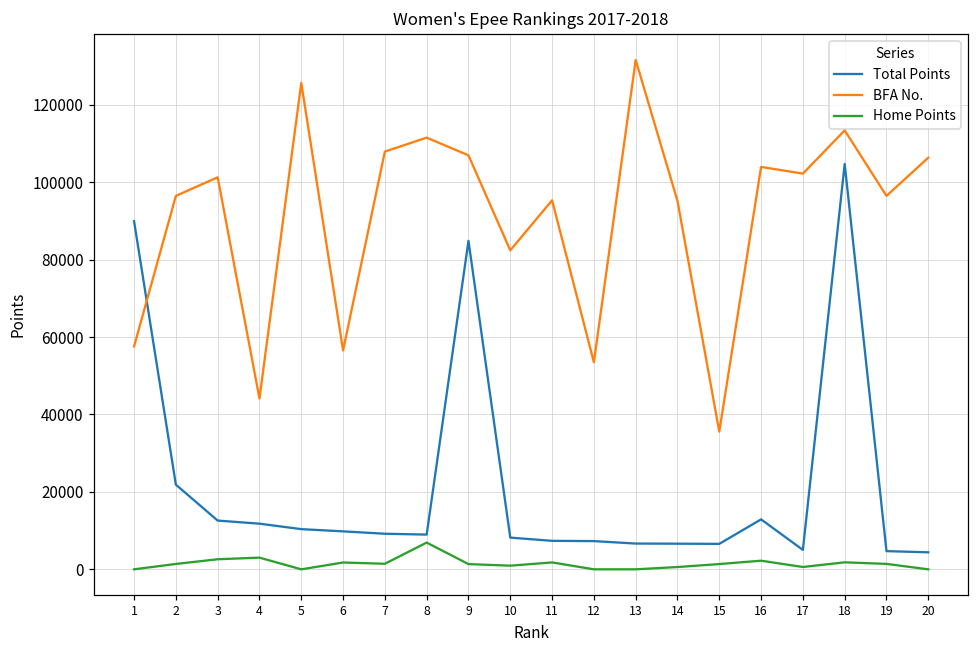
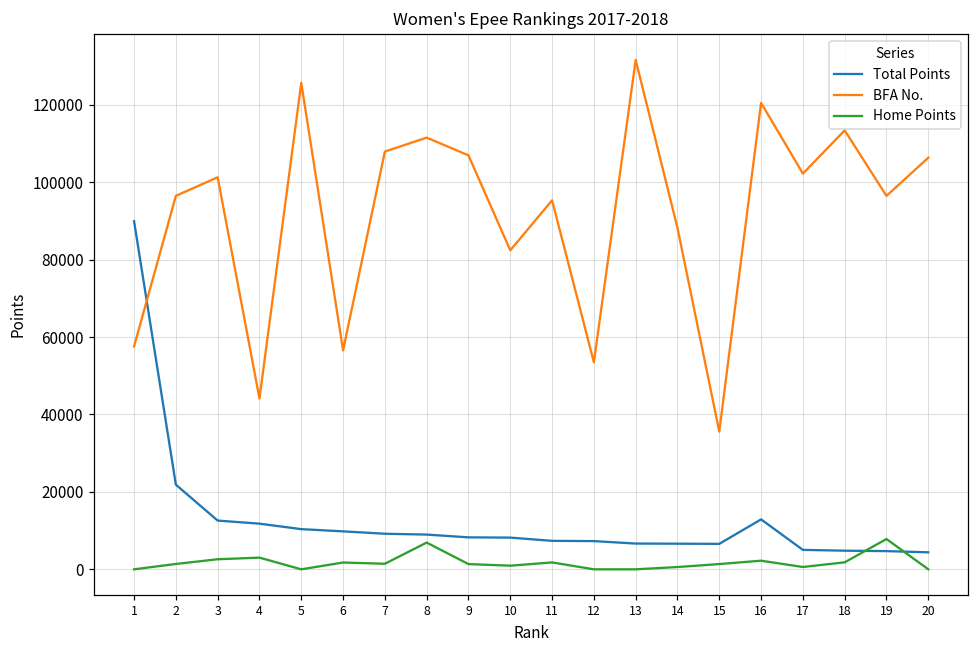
  {
    "Total Points": {
      "1": 90000,
      "2": 22000,
      "3": 13000,
      "4": 12000,
      "5": 10000,
      "6": 10000,
      "7": 9000,
      "8": 9000,
-     "9": 85000,
+     "9": 8000,
      "10": 8000,
      "11": 7000,
      "12": 7000,
      "13": 7000,
      "14": 7000,
      "15": 7000,
      "16": 13000,
      "17": 5000,
-     "18": 105000,
+     "18": 5000,
      "19": 5000,
      "20": 4000
    },
    "BFA No.": {
      "1": 58000,
      "2": 96000,
      "3": 101000,
      "4": 44000,
      "5": 126000,
      "6": 57000,
      "7": 108000,
      "8": 112000,
      "9": 107000,
      "10": 82000,
      "11": 95000,
      "12": 53000,
      "13": 132000,
-     "14": 95000,
+     "14": 88000,
      "15": 36000,
-     "16": 104000,
+     "16": 120000,
      "17": 102000,
      "18": 113000,
      "19": 96000,
      "20": 106000
    },
    "Home Points": {
      "1": 0,
      "2": 1000,
      "3": 3000,
      "4": 3000,
      "5": 0,
      "6": 2000,
      "7": 1000,
      "8": 7000,
      "9": 1000,
      "10": 1000,
      "11": 2000,
      "12": 0,
      "13": 0,
      "14": 1000,
      "15": 1000,
      "16": 2000,
      "17": 1000,
      "18": 2000,
-     "19": 1000,
+     "19": 8000,
      "20": 0
    }
  }
